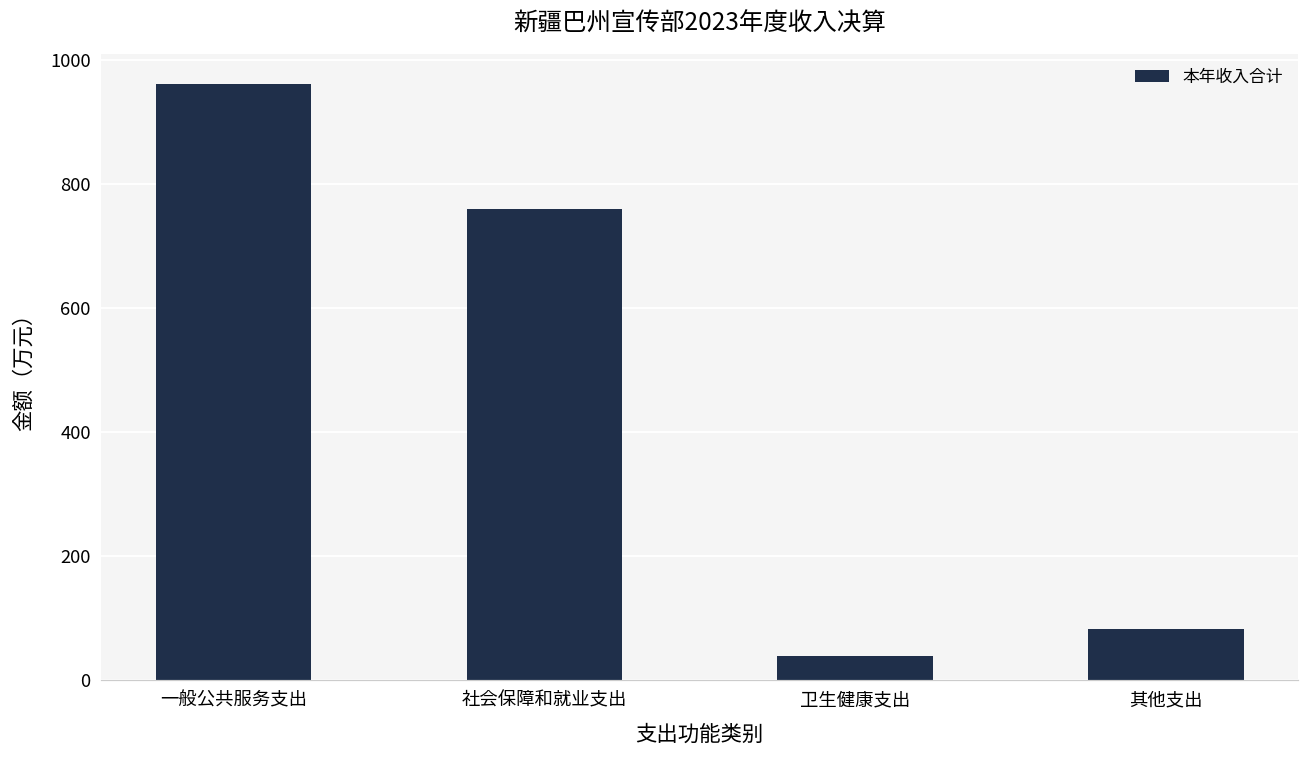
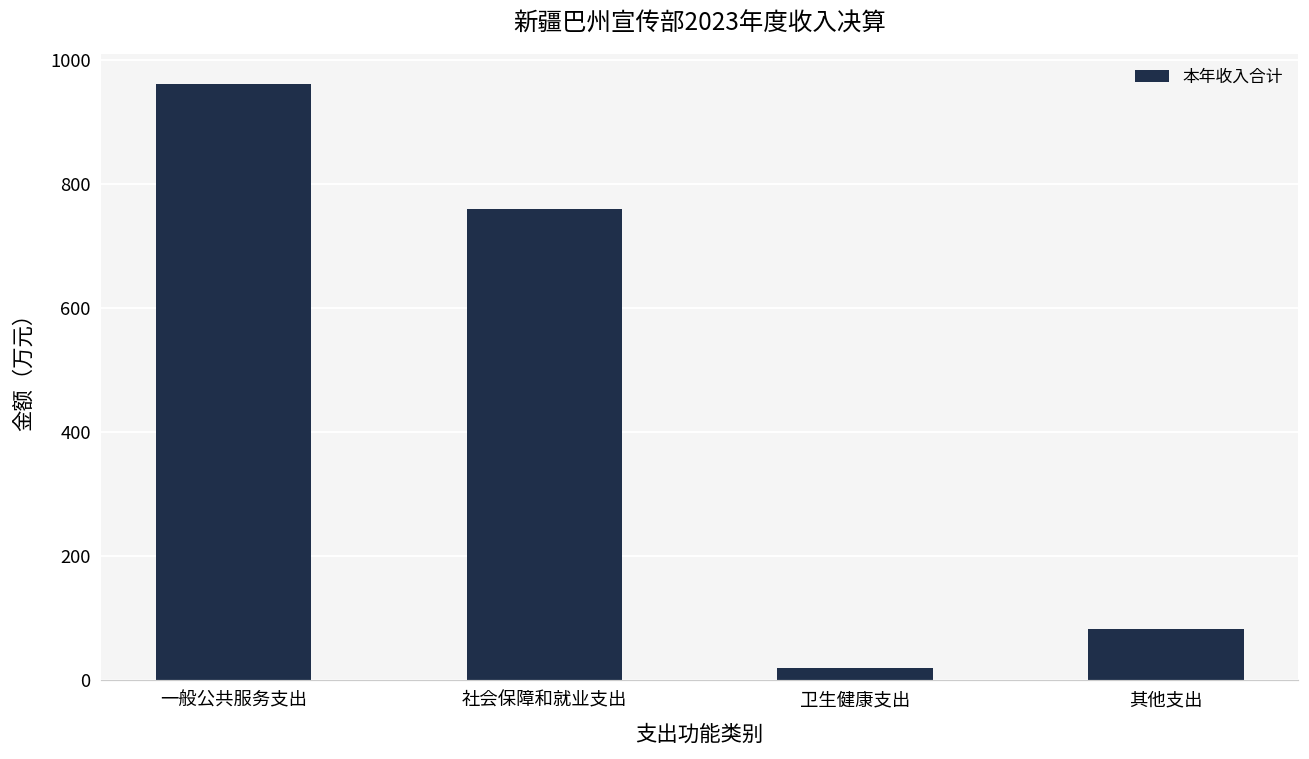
  {
    "一般公共服务支出": 960,
    "社会保障和就业支出": 760,
-   "卫生健康支出": 40,
+   "卫生健康支出": 20,
    "其他支出": 80
  }
